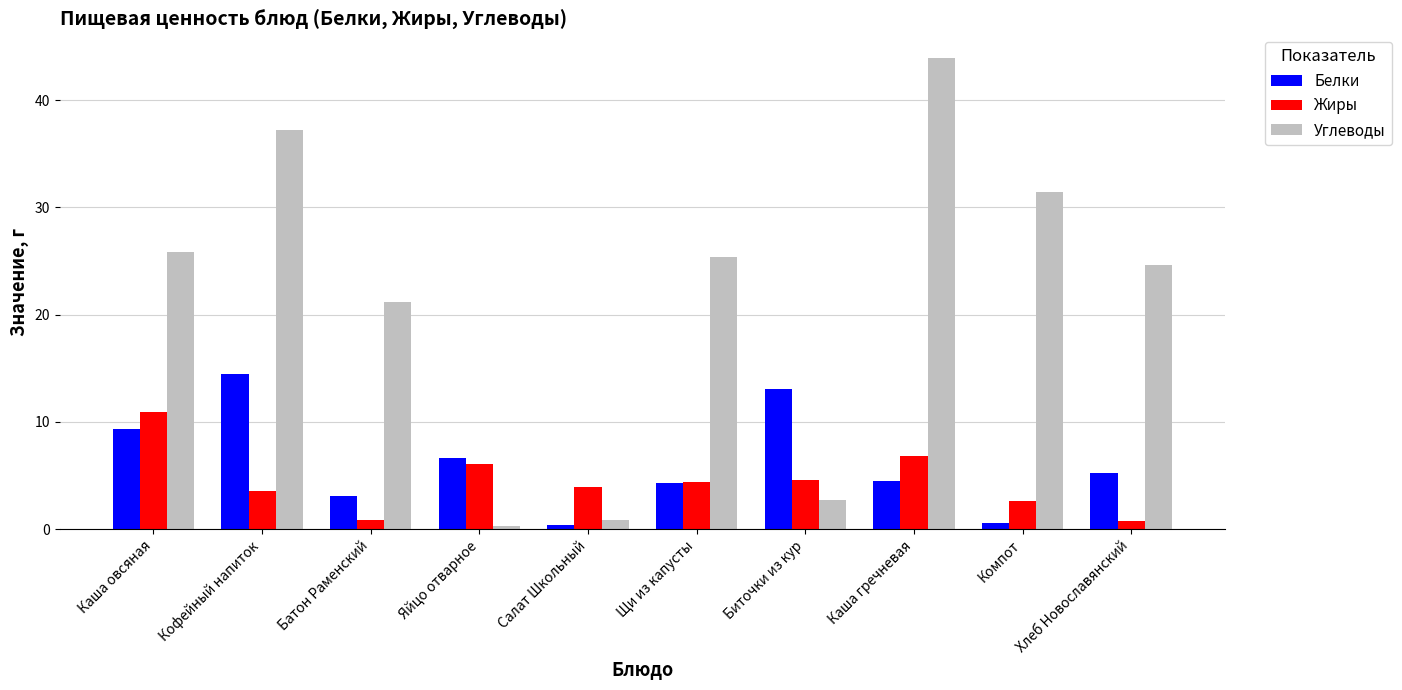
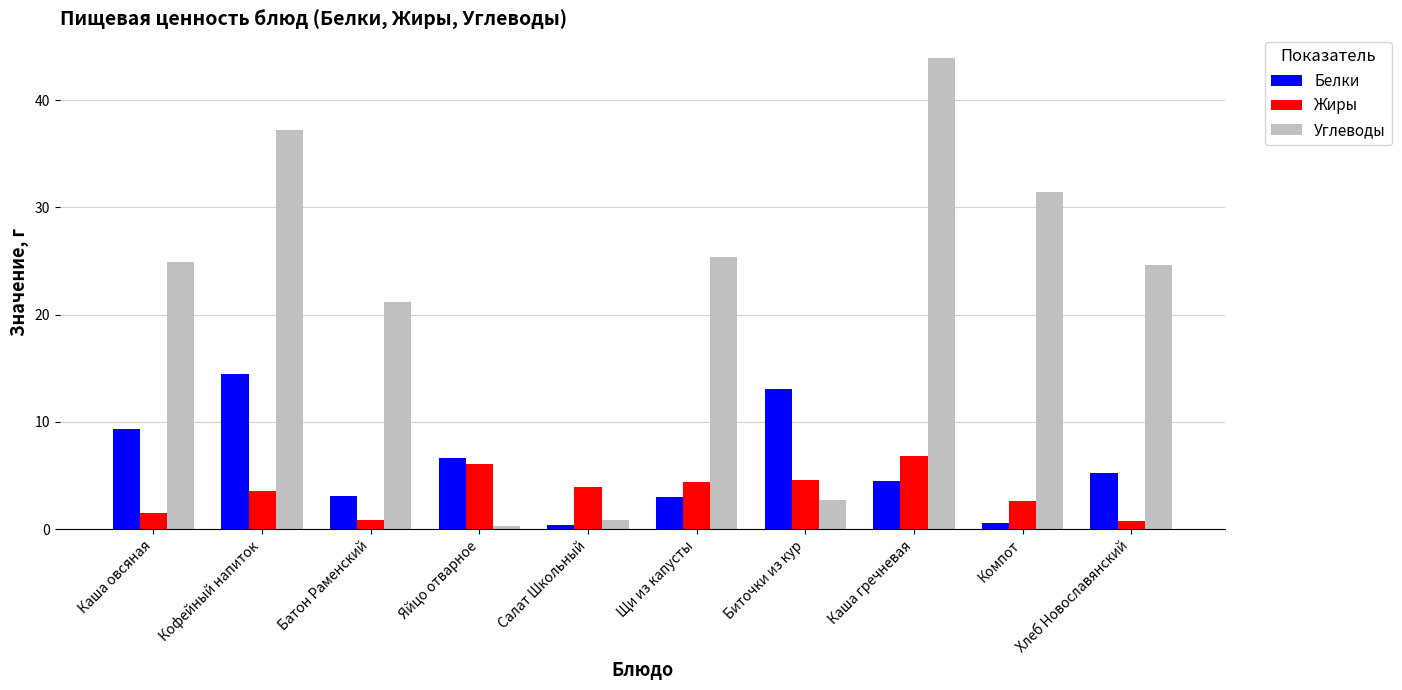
  {
    "Белки": {
      "Каша овсяная": 9.3,
      "Кофейный напиток": 14.5,
      "Батон Раменский": 3.1,
      "Яйцо отварное": 6.6,
      "Салат Школьный": 0.4,
-     "Щи из капусты": 4.3,
+     "Щи из капусты": 3.0,
      "Биточки из кур": 13.1,
      "Каша гречневая": 4.5,
      "Компот": 0.6,
      "Хлеб Новославянский": 5.2
    },
    "Жиры": {
-     "Каша овсяная": 11.0,
+     "Каша овсяная": 1.5,
      "Кофейный напиток": 3.6,
      "Батон Раменский": 0.8,
      "Яйцо отварное": 6.1,
      "Салат Школьный": 3.9,
      "Щи из капусты": 4.4,
      "Биточки из кур": 4.6,
      "Каша гречневая": 6.8,
      "Компот": 2.6,
      "Хлеб Новославянский": 0.8
    },
    "Углеводы": {
-     "Каша овсяная": 25.8,
+     "Каша овсяная": 24.9,
      "Кофейный напиток": 37.2,
      "Батон Раменский": 21.2,
      "Яйцо отварное": 0.3,
      "Салат Школьный": 0.8,
      "Щи из капусты": 25.4,
      "Биточки из кур": 2.8,
      "Каша гречневая": 44.0,
      "Компот": 31.4,
      "Хлеб Новославянский": 24.6
    }
  }
